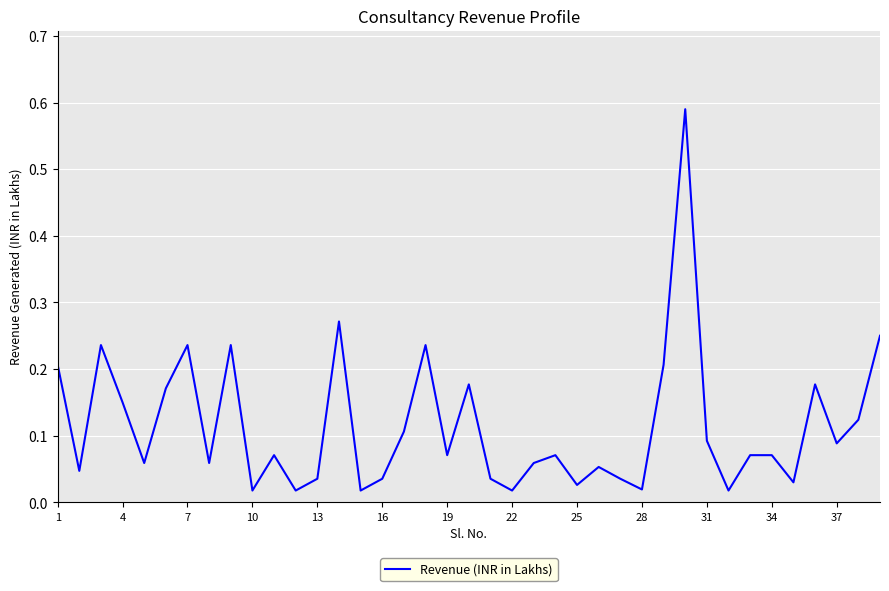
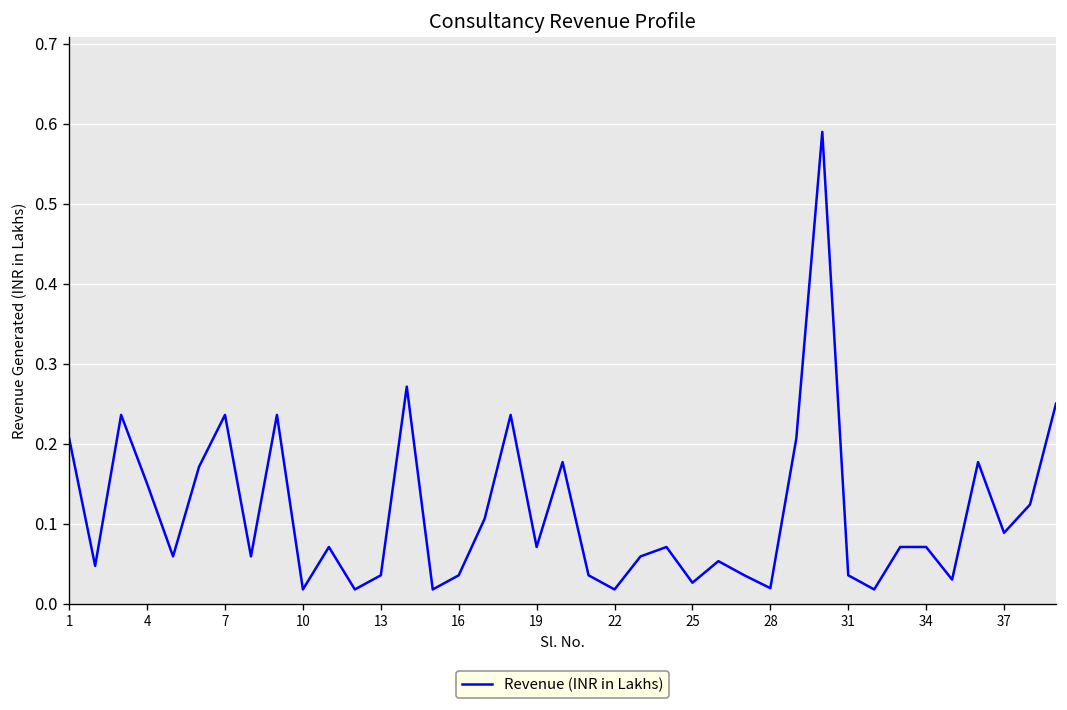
  {
    "1": 0.21,
    "4": 0.15,
    "7": 0.24,
    "10": 0.02,
    "13": 0.04,
    "16": 0.04,
    "19": 0.07,
    "22": 0.02,
    "25": 0.03,
    "28": 0.02,
-   "31": 0.09,
+   "31": 0.04,
    "34": 0.07,
    "37": 0.09
  }
